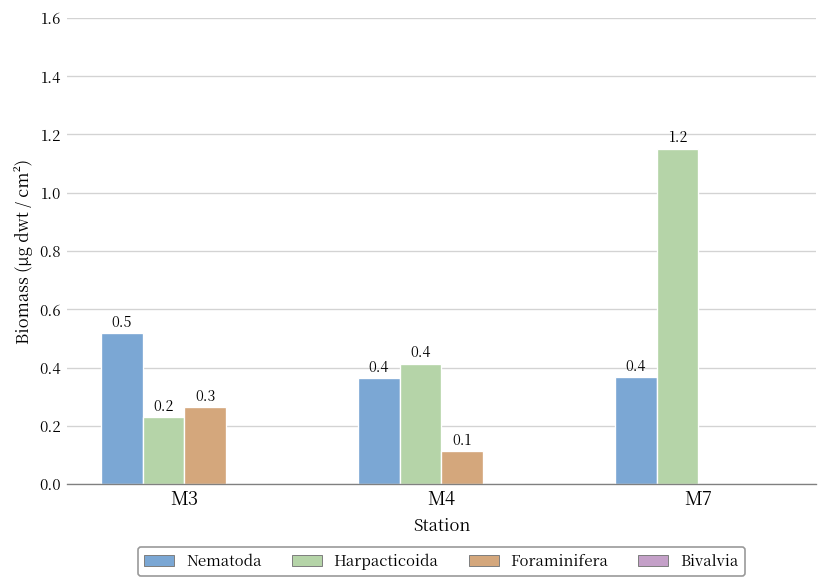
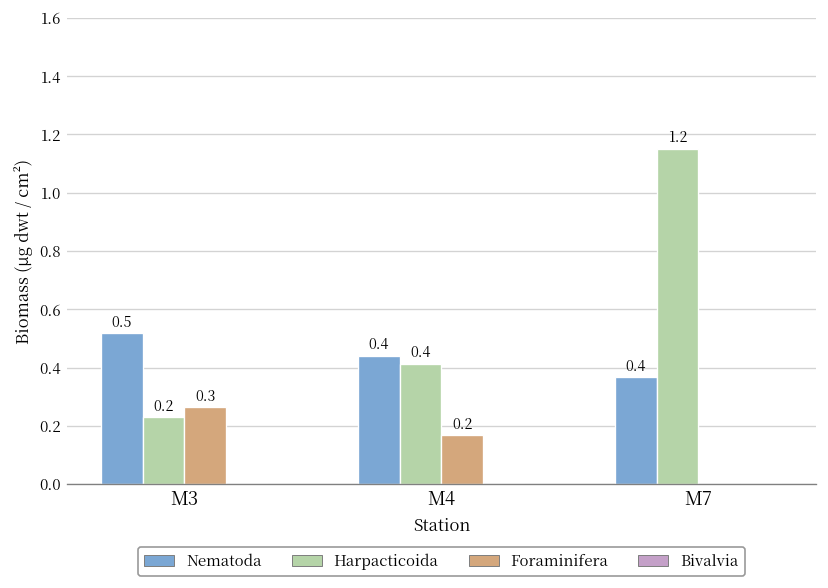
  {
    "Nematoda": {
-     "M4": 0.36
+     "M4": 0.44
    },
    "Harpacticoida": {
      "M3": 0.2,
      "M4": 0.4,
      "M7": 1.2
    },
    "Foraminifera": {
      "M3": 0.3,
-     "M4": 0.1
+     "M4": 0.2
    },
    "Bivalvia": {
      "M3": 0.00,
      "M4": 0.00,
      "M7": 0.00
    }
  }
